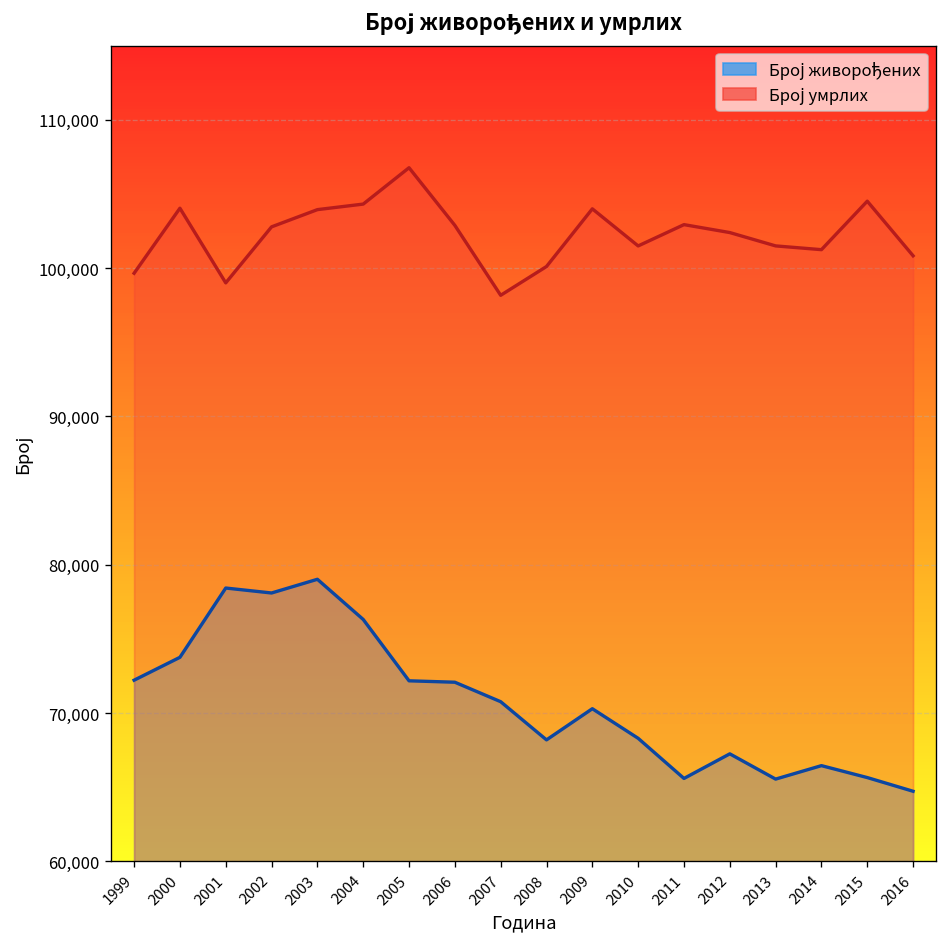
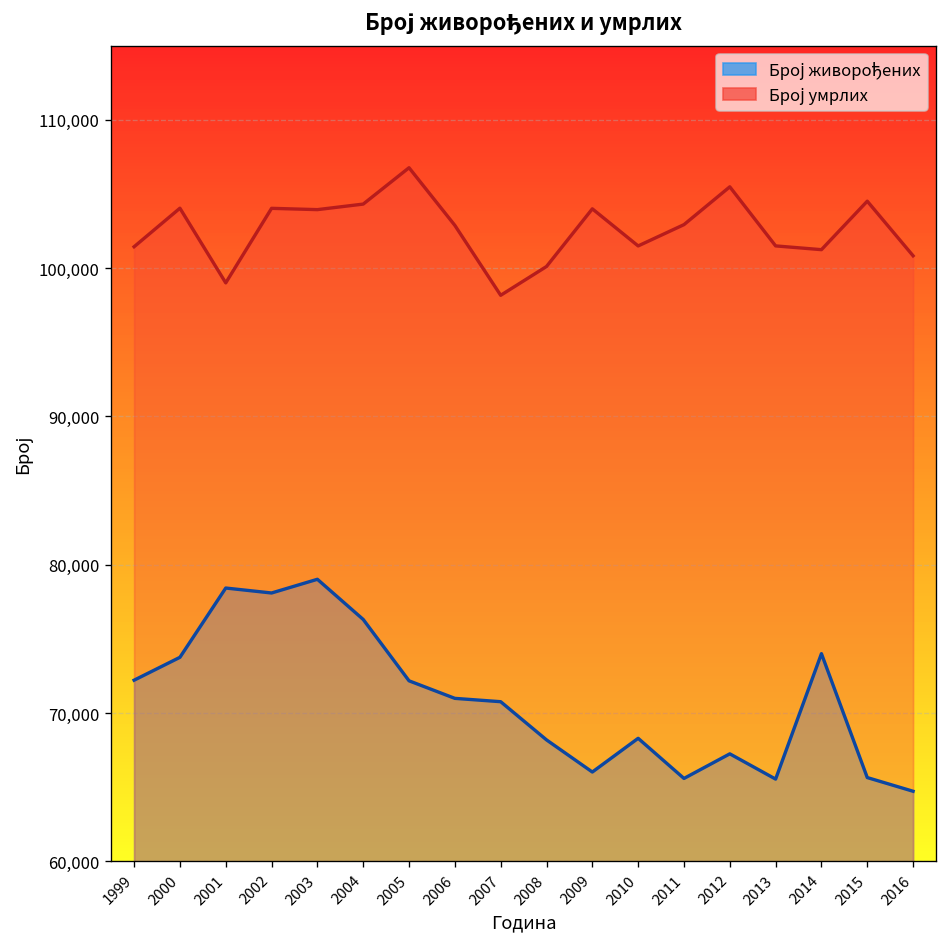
  {
    "Број живорођених": {
      "1999": "72,200",
      "2000": "73,800",
      "2001": "78,400",
      "2002": "78,100",
      "2003": "79,000",
      "2004": "76,300",
      "2005": "72,200",
-     "2006": "72,100",
+     "2006": "71,000",
      "2007": "70,800",
      "2008": "68,200",
-     "2009": "70,300",
+     "2009": "66,000",
      "2010": "68,300",
      "2011": "65,600",
      "2012": "67,300",
      "2013": "65,600",
-     "2014": "66,500",
+     "2014": "74,000",
      "2015": "65,700",
      "2016": "64,700"
    },
    "Број умрлих": {
-     "1999": "99,700",
+     "1999": "101,400",
      "2000": "104,000",
      "2001": "99,000",
-     "2002": "102,800",
+     "2002": "104,000",
      "2003": "103,900",
      "2004": "104,300",
      "2005": "106,800",
      "2006": "102,900",
      "2007": "98,200",
      "2008": "100,100",
      "2009": "104,000",
      "2010": "101,500",
      "2011": "102,900",
-     "2012": "102,400",
+     "2012": "105,500",
      "2013": "101,500",
      "2014": "101,200",
      "2015": "104,500",
      "2016": "100,800"
    }
  }
